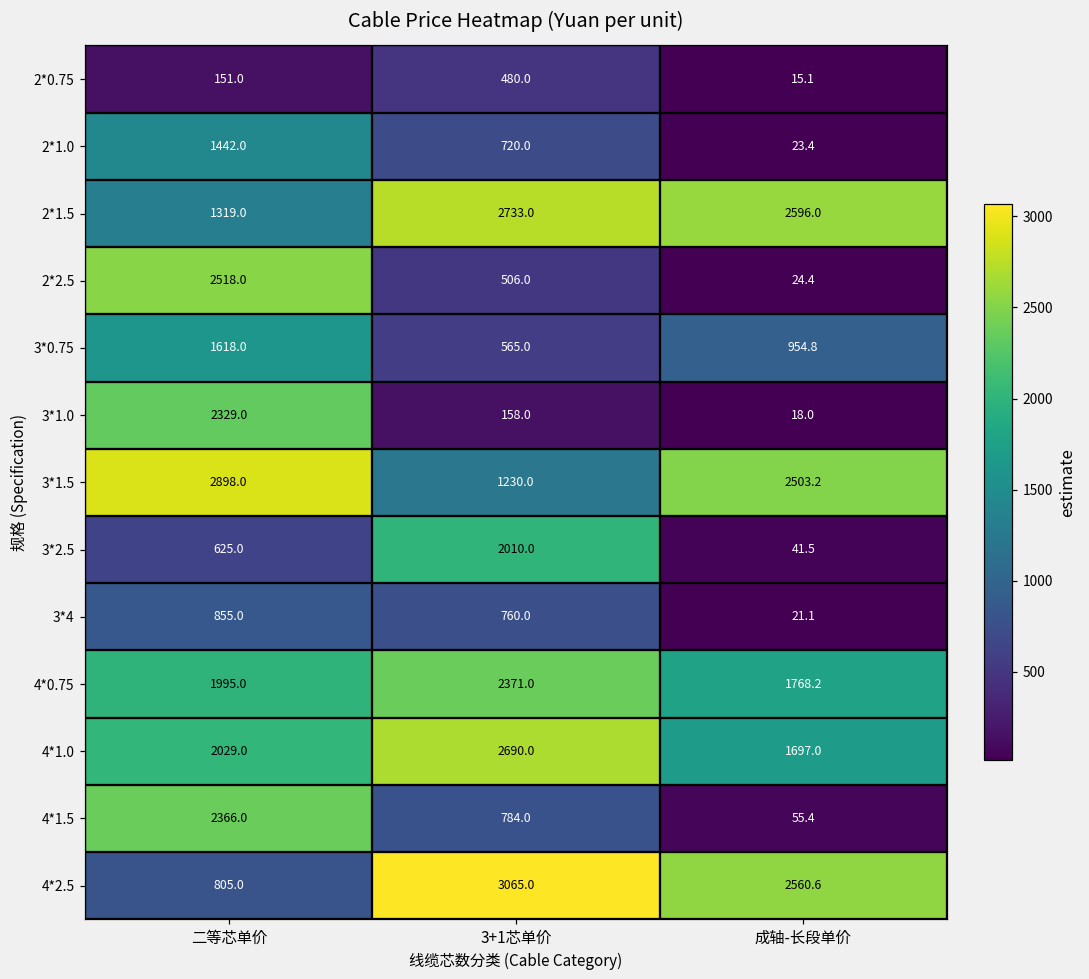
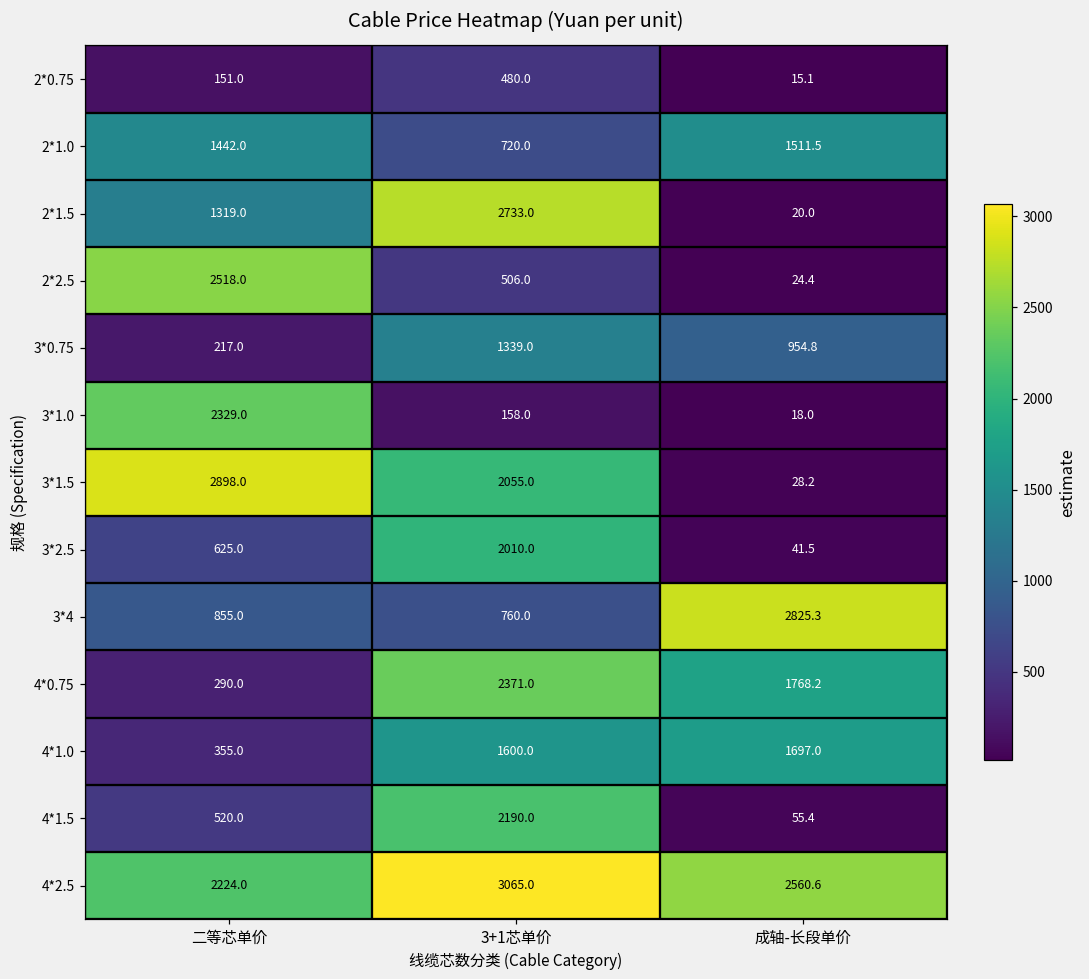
  {
    "2*0.75": {
      "二等芯单价": 151.0,
      "3+1芯单价": 480.0,
      "成轴-长段单价": 15.1
    },
    "2*1.0": {
      "二等芯单价": 1442.0,
      "3+1芯单价": 720.0,
-     "成轴-长段单价": 23.4
+     "成轴-长段单价": 1511.5
    },
    "2*1.5": {
      "二等芯单价": 1319.0,
      "3+1芯单价": 2733.0,
-     "成轴-长段单价": 2596.0
+     "成轴-长段单价": 20.0
    },
    "2*2.5": {
      "二等芯单价": 2518.0,
      "3+1芯单价": 506.0,
      "成轴-长段单价": 24.4
    },
    "3*0.75": {
-     "二等芯单价": 1618.0,
-     "3+1芯单价": 565.0,
+     "二等芯单价": 217.0,
+     "3+1芯单价": 1339.0,
      "成轴-长段单价": 954.8
    },
    "3*1.0": {
      "二等芯单价": 2329.0,
      "3+1芯单价": 158.0,
      "成轴-长段单价": 18.0
    },
    "3*1.5": {
      "二等芯单价": 2898.0,
-     "3+1芯单价": 1230.0,
-     "成轴-长段单价": 2503.2
+     "3+1芯单价": 2055.0,
+     "成轴-长段单价": 28.2
    },
    "3*2.5": {
      "二等芯单价": 625.0,
      "3+1芯单价": 2010.0,
      "成轴-长段单价": 41.5
    },
    "3*4": {
      "二等芯单价": 855.0,
      "3+1芯单价": 760.0,
-     "成轴-长段单价": 21.1
+     "成轴-长段单价": 2825.3
    },
    "4*0.75": {
-     "二等芯单价": 1995.0,
+     "二等芯单价": 290.0,
      "3+1芯单价": 2371.0,
      "成轴-长段单价": 1768.2
    },
    "4*1.0": {
-     "二等芯单价": 2029.0,
-     "3+1芯单价": 2690.0,
+     "二等芯单价": 355.0,
+     "3+1芯单价": 1600.0,
      "成轴-长段单价": 1697.0
    },
    "4*1.5": {
-     "二等芯单价": 2366.0,
-     "3+1芯单价": 784.0,
+     "二等芯单价": 520.0,
+     "3+1芯单价": 2190.0,
      "成轴-长段单价": 55.4
    },
    "4*2.5": {
-     "二等芯单价": 805.0,
+     "二等芯单价": 2224.0,
      "3+1芯单价": 3065.0,
      "成轴-长段单价": 2560.6
    }
  }
